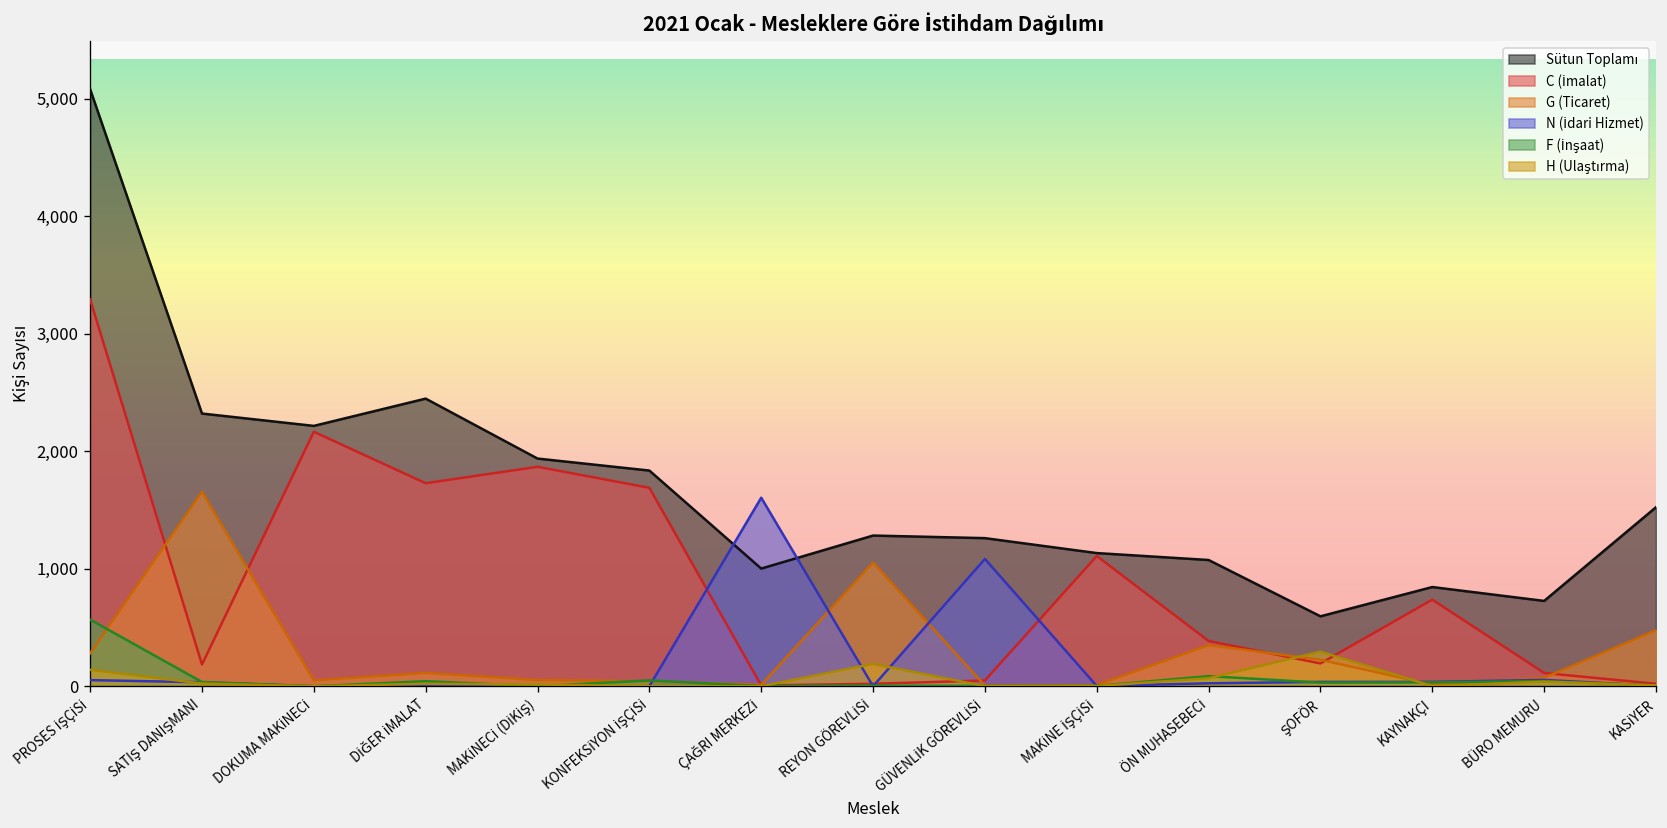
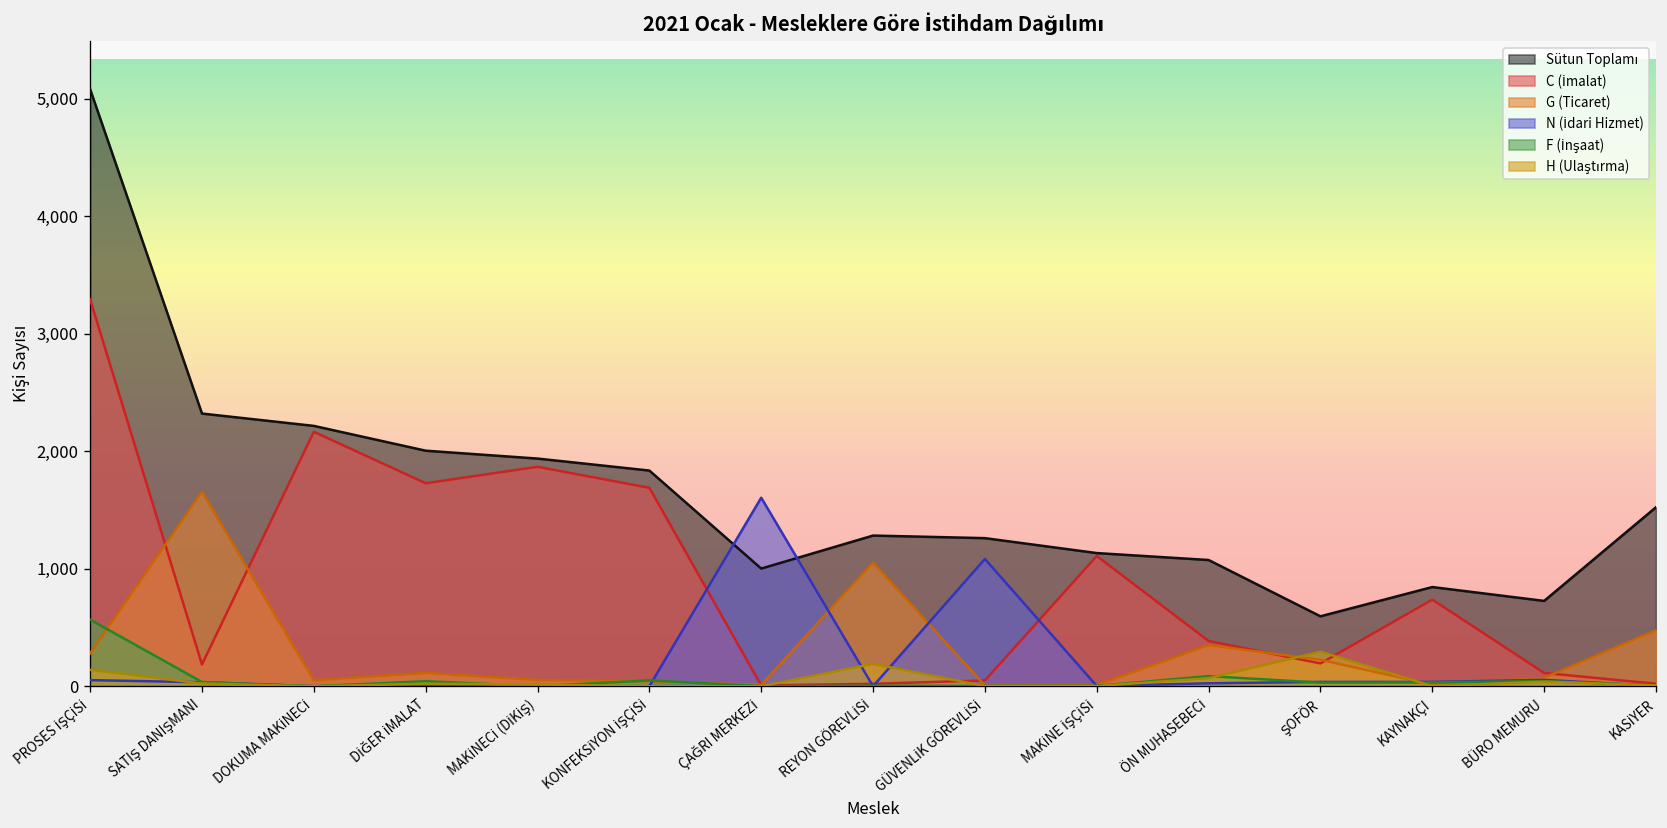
  {
    "Sütun Toplamı": {
      "PROSES İŞÇİSİ": "5,100",
      "SATIŞ DANIŞMANI": "2,300",
      "DOKUMA MAKİNECİ": "2,200",
-     "DİĞER İMALAT": "2,400",
+     "DİĞER İMALAT": "2,000",
      "MAKİNECİ (DİKİŞ)": "1,900",
      "KONFEKSİYON İŞÇİSİ": "1,800",
      "ÇAĞRI MERKEZİ": "1,000",
      "REYON GÖREVLİSİ": "1,300",
      "GÜVENLİK GÖREVLİSİ": "1,300",
      "ÖN MUHASEBECİ": "1,100",
      "ŞOFÖR": "600",
      "KAYNAKÇI": "800",
      "BÜRO MEMURU": "700",
      "KASİYER": "1,500"
    },
    "N (İdari Hizmet)": {
      "PROSES İŞÇİSİ": "100",
      "ÇAĞRI MERKEZİ": "1,600",
      "GÜVENLİK GÖREVLİSİ": "1,100",
      "ÖN MUHASEBECİ": "0"
    },
    "F (İnşaat)": {
      "PROSES İŞÇİSİ": "600"
    }
  }
